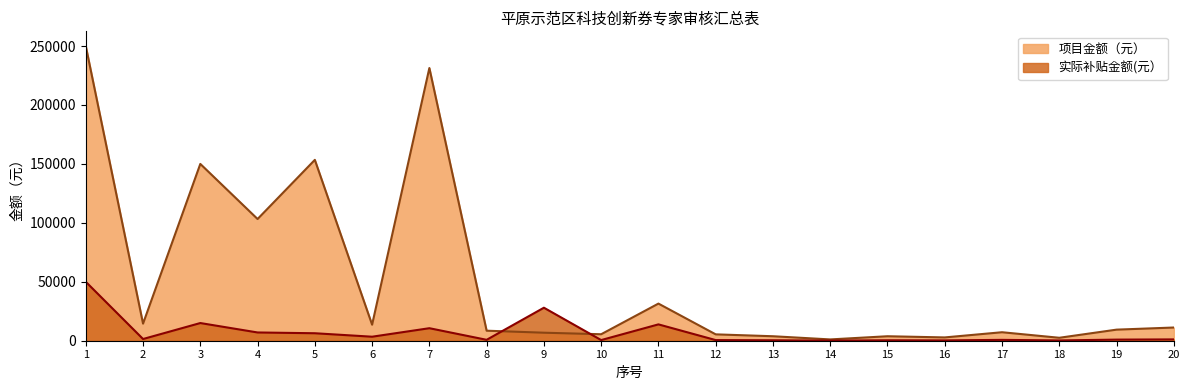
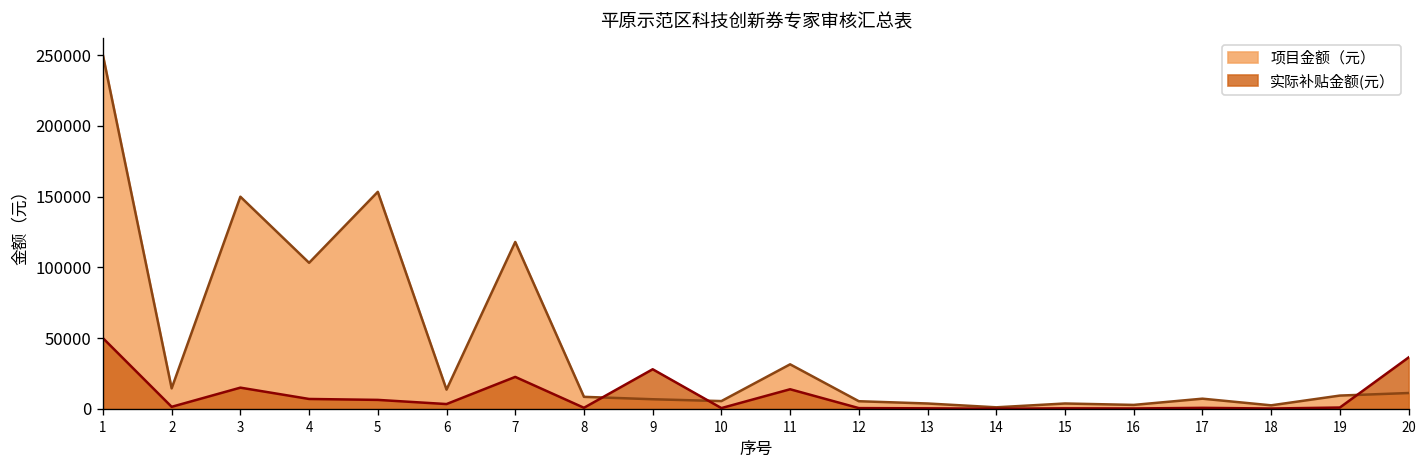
  {
    "项目金额（元）": {
      "1": 250000,
      "2": 15000,
      "3": 150000,
      "4": 103000,
      "5": 153000,
      "6": 14000,
-     "7": 231000,
+     "7": 118000,
      "8": 9000,
      "9": 7000,
      "10": 6000,
      "11": 32000,
      "12": 5000,
      "13": 4000,
      "15": 4000,
      "16": 3000,
      "17": 7000,
      "18": 3000,
      "19": 9000,
      "20": 11000
    },
    "实际补贴金额(元）": {
      "1": 50000,
      "2": 1000,
      "3": 15000,
      "4": 7000,
      "5": 6000,
      "6": 3000,
-     "7": 11000,
+     "7": 23000,
      "8": 1000,
      "9": 28000,
      "10": 1000,
      "11": 14000,
      "12": 1000,
      "13": 0,
      "15": 0,
      "16": 0,
      "17": 1000,
      "18": 0,
      "19": 1000,
-     "20": 1000
+     "20": 36000
    }
  }
